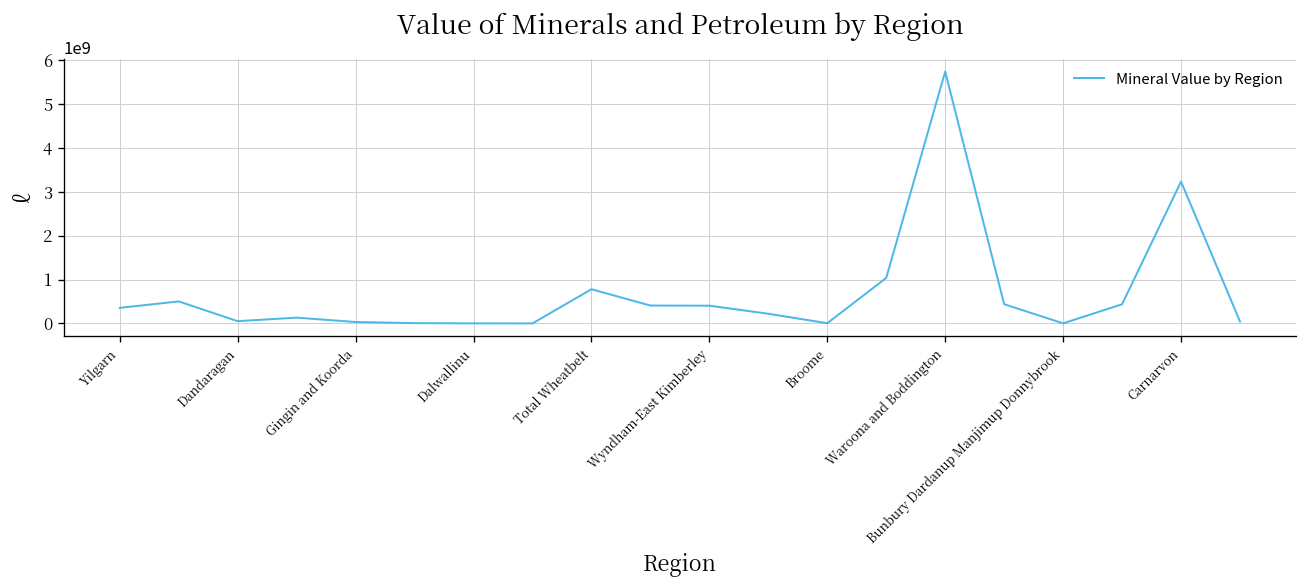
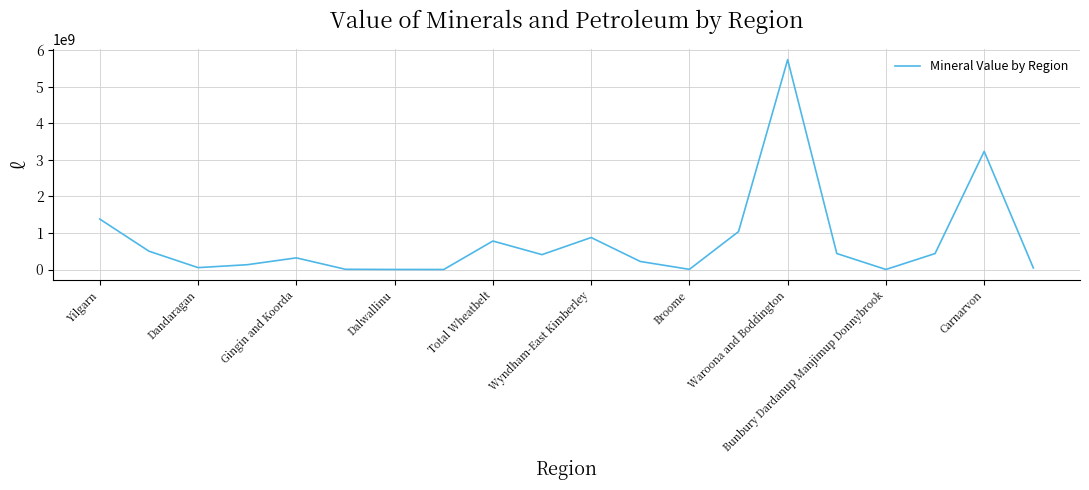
  {
-   "Yilgarn": 400000000,
+   "Yilgarn": 1400000000,
    "Dandaragan": 100000000,
-   "Gingin and Koorda": 0,
+   "Gingin and Koorda": 300000000,
    "Dalwallinu": 0,
    "Total Wheatbelt": 800000000,
-   "Wyndham-East Kimberley": 400000000,
+   "Wyndham-East Kimberley": 900000000,
    "Broome": 0,
    "Waroona and Boddington": 5700000000,
    "Bunbury Dardanup Manjimup Donnybrook": 0,
    "Carnarvon": 3200000000
  }
